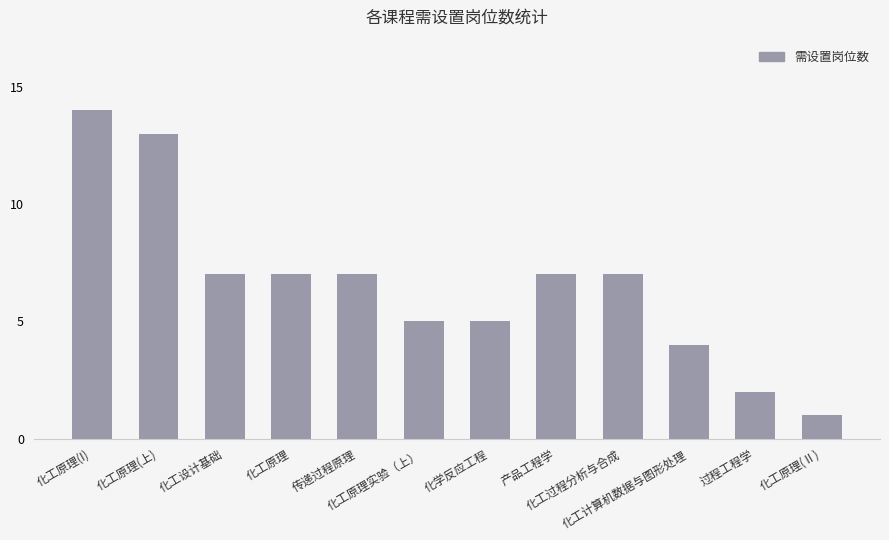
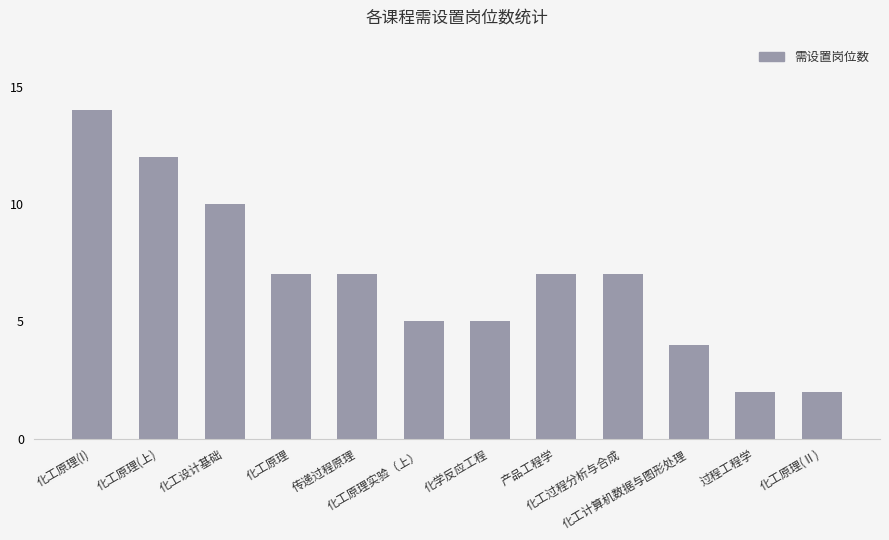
  {
    "化工原理(I)": 14,
-   "化工原理(上)": 13,
-   "化工设计基础": 7,
+   "化工原理(上)": 12,
+   "化工设计基础": 10,
    "化工原理": 7,
    "传递过程原理": 7,
    "化工原理实验（上）": 5,
    "化学反应工程": 5,
    "产品工程学": 7,
    "化工过程分析与合成": 7,
    "化工计算机数据与图形处理": 4,
    "过程工程学": 2,
-   "化工原理(Ⅱ)": 1
+   "化工原理(Ⅱ)": 2
  }
